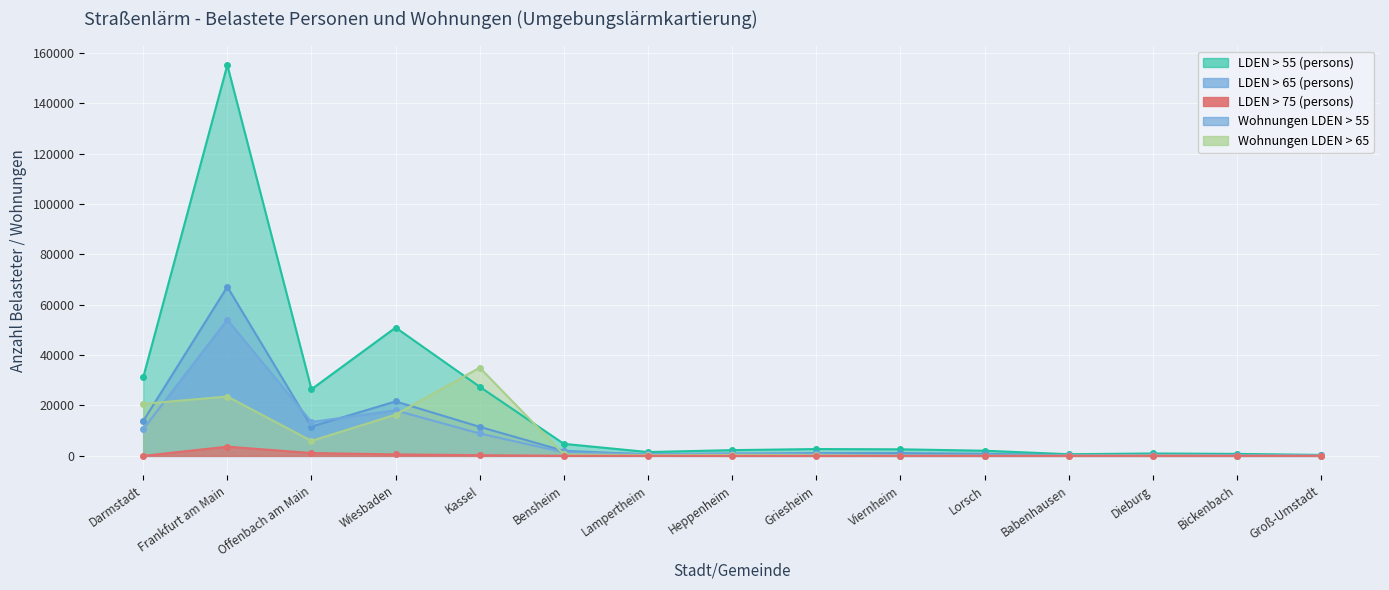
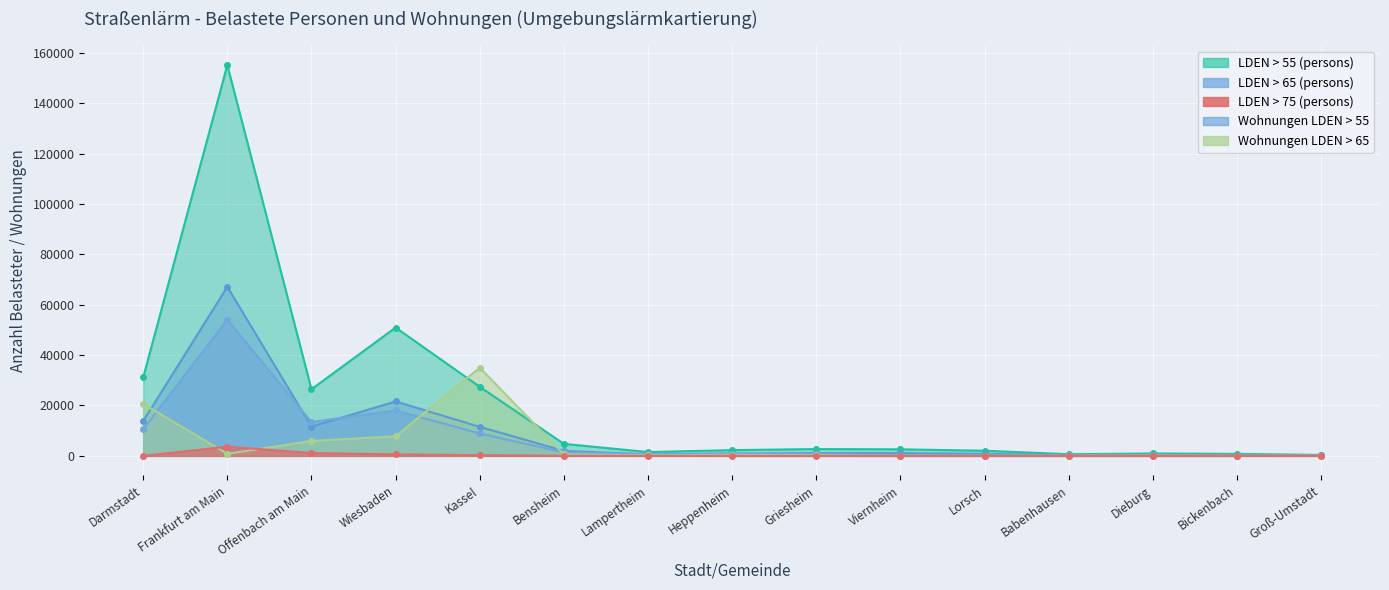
  {
    "Wohnungen LDEN > 65": {
      "Darmstadt": 21000,
-     "Frankfurt am Main": 24000,
+     "Frankfurt am Main": 1000,
      "Offenbach am Main": 6000,
-     "Wiesbaden": 16000,
+     "Wiesbaden": 8000,
      "Kassel": 35000
    },
    "LDEN > 75 (persons)": {
      "Darmstadt": 0,
      "Frankfurt am Main": 4000,
      "Offenbach am Main": 1000,
      "Wiesbaden": 1000,
      "Kassel": 0
    }
  }
